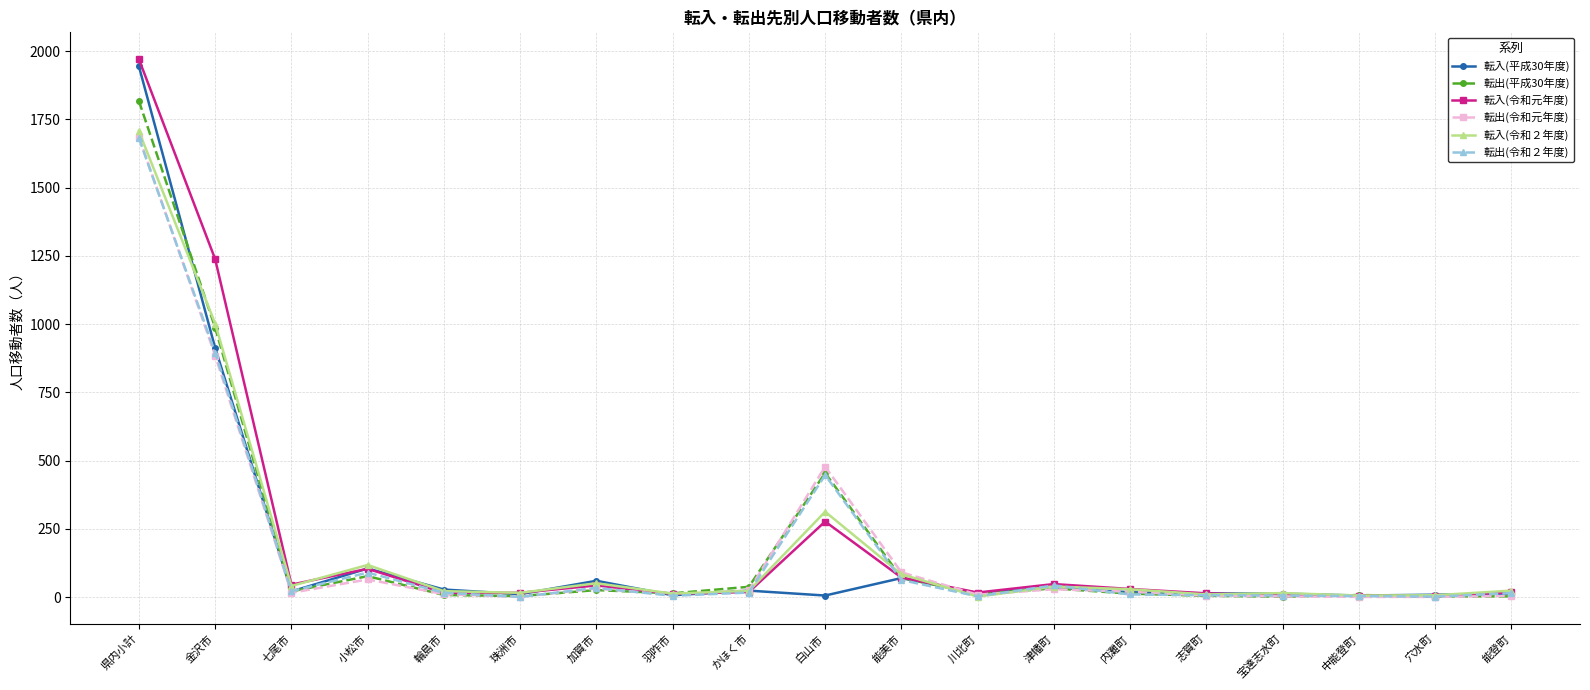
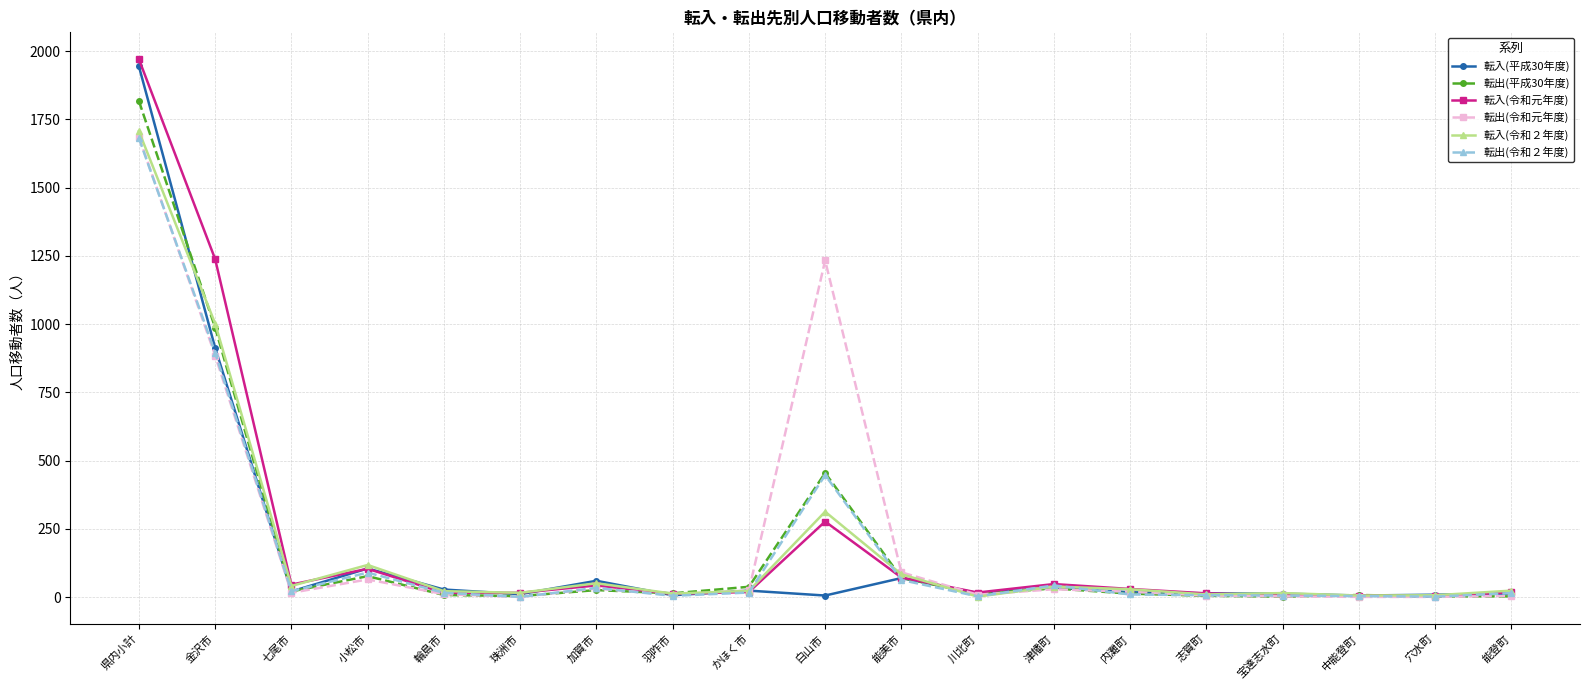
  {
    "転入(平成30年度)": {
      "県内小計": 1940,
      "金沢市": 910,
      "白山市": 10
    },
    "転出(平成30年度)": {
      "県内小計": 1820,
      "金沢市": 990,
      "小松市": 80,
      "かほく市": 40
    },
    "転入(令和元年度)": {
      "県内小計": 1970,
      "金沢市": 1240,
      "白山市": 280
    },
    "転出(令和元年度)": {
      "金沢市": 890,
      "小松市": 70,
-     "白山市": 480
+     "白山市": 1230
    },
    "転入(令和２年度)": {
      "県内小計": 1710,
      "金沢市": 1000,
      "小松市": 120,
      "白山市": 310
    },
    "転出(令和２年度)": {
      "金沢市": 900,
      "小松市": 90
    }
  }
